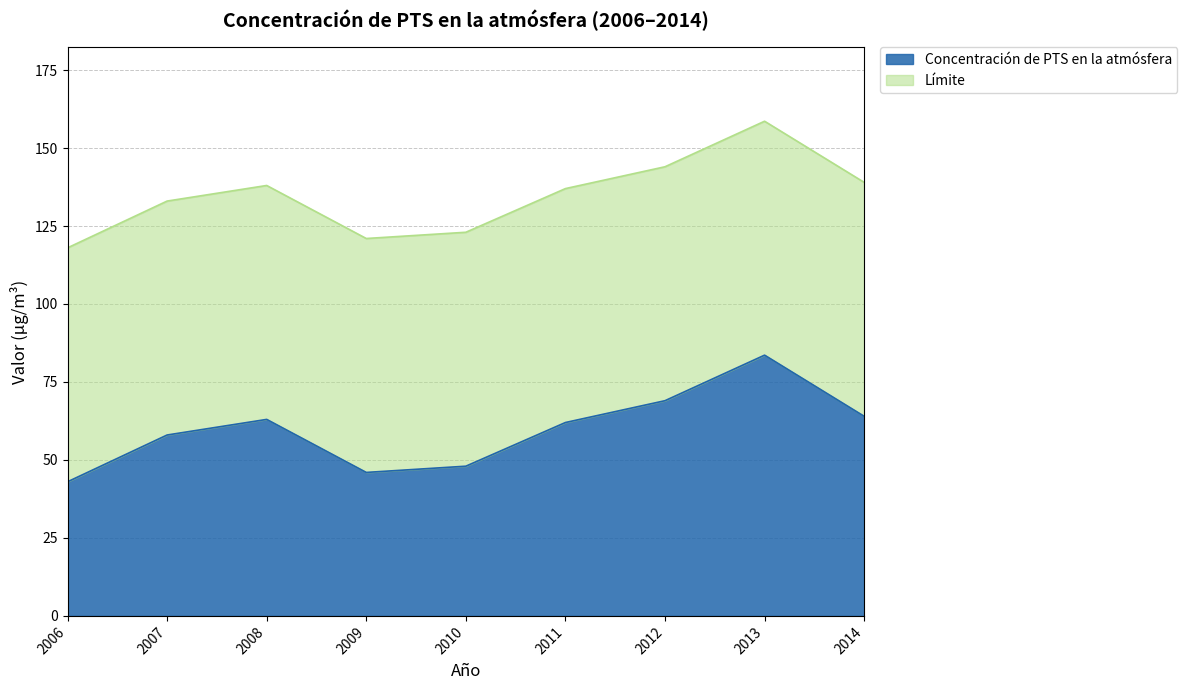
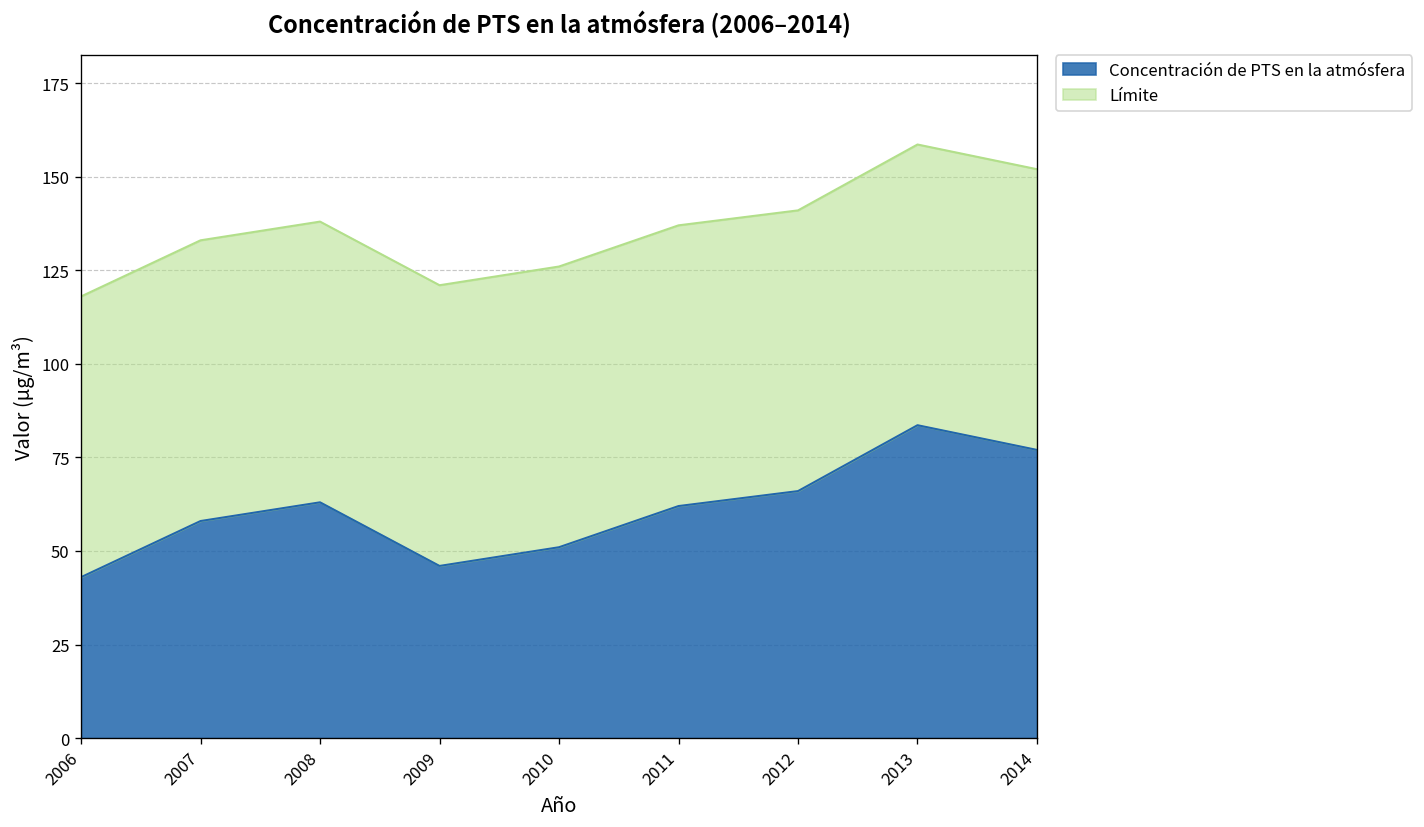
  {
    "Concentración de PTS en la atmósfera": {
      "2006": 43,
      "2007": 58,
      "2008": 63,
      "2009": 46,
-     "2010": 48,
+     "2010": 51,
      "2011": 62,
-     "2012": 69,
+     "2012": 66,
      "2013": 84,
-     "2014": 64
+     "2014": 77
    },
    "Límite": {
      "2006": 75,
      "2007": 75,
      "2008": 75,
      "2009": 75,
      "2010": 75,
      "2011": 75,
      "2012": 75,
      "2013": 75,
      "2014": 75
    }
  }
